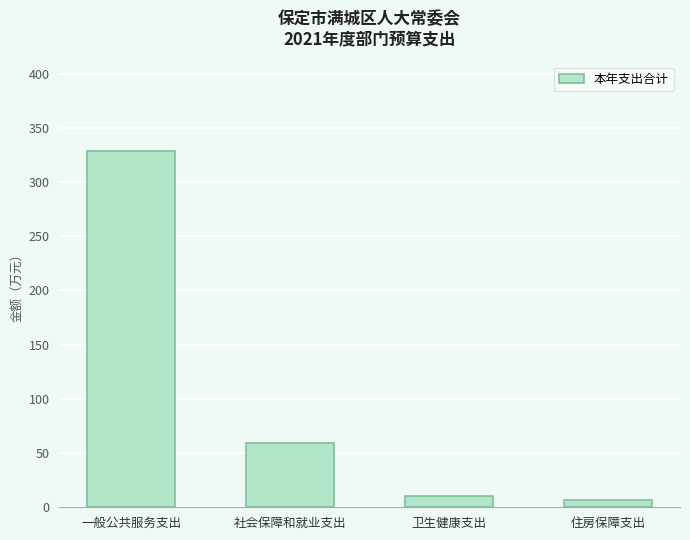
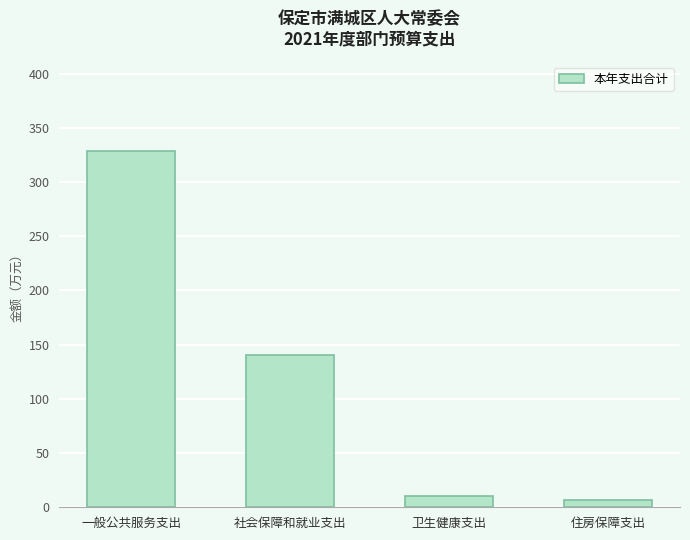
  {
    "一般公共服务支出": 329,
-   "社会保障和就业支出": 59,
+   "社会保障和就业支出": 140,
    "卫生健康支出": 11,
    "住房保障支出": 7
  }
